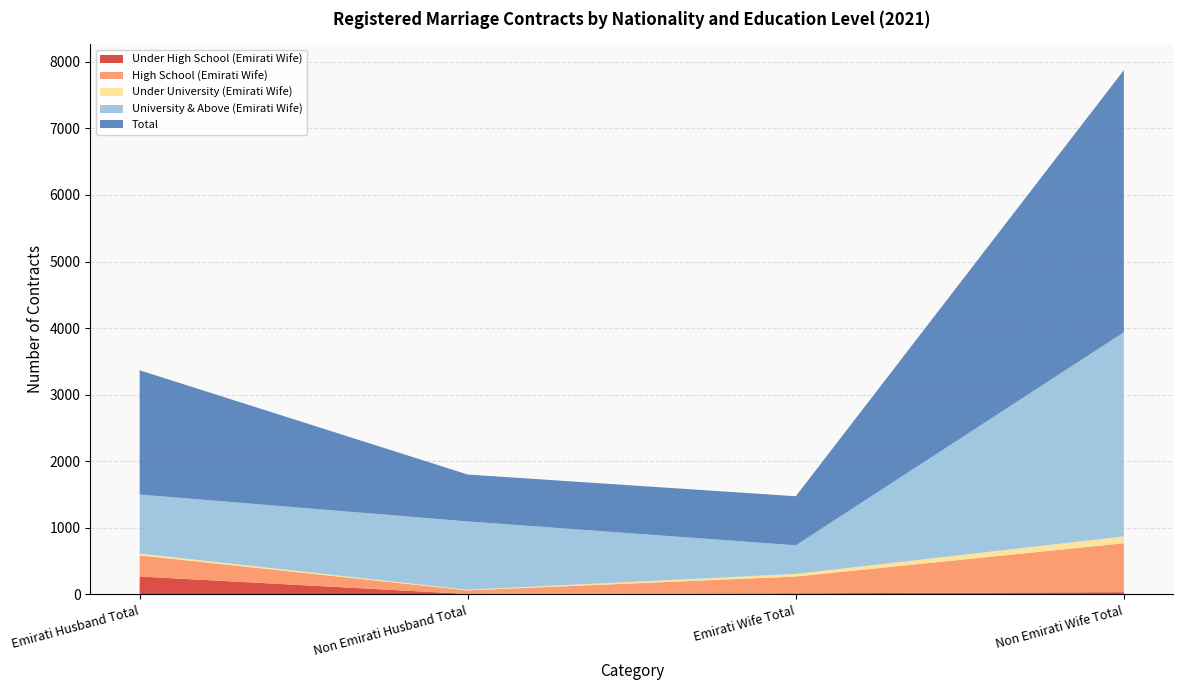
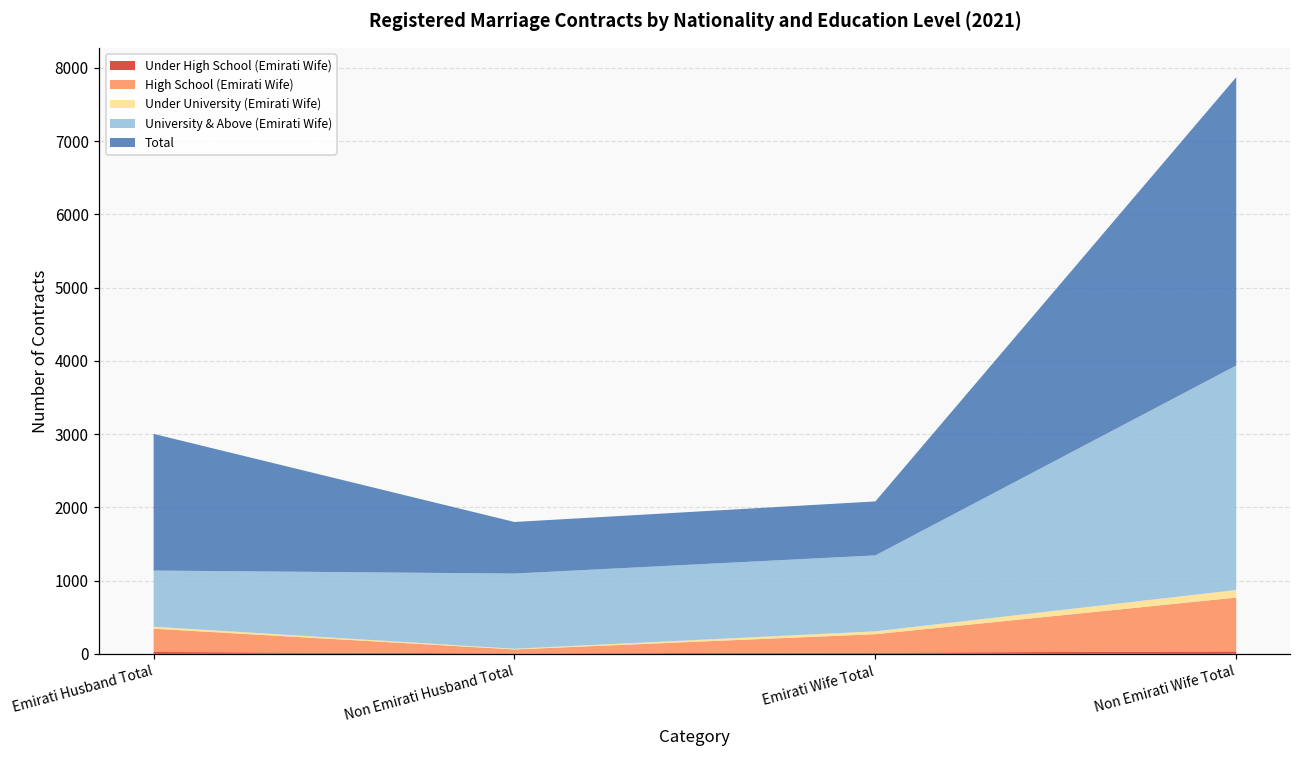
  {
    "Under High School (Emirati Wife)": {
-     "Emirati Husband Total": 300
+     "Emirati Husband Total": 0
    },
    "High School (Emirati Wife)": {
      "Emirati Wife Total": 300,
      "Non Emirati Wife Total": 700
    },
    "Under University (Emirati Wife)": {
      "Emirati Wife Total": 0,
      "Non Emirati Wife Total": 100
    },
    "University & Above (Emirati Wife)": {
-     "Emirati Husband Total": 900,
+     "Emirati Husband Total": 800,
      "Non Emirati Husband Total": 1000,
-     "Emirati Wife Total": 400,
+     "Emirati Wife Total": 1000,
      "Non Emirati Wife Total": 3100
    },
    "Total": {
      "Emirati Husband Total": 1900,
      "Non Emirati Husband Total": 700,
      "Emirati Wife Total": 700,
      "Non Emirati Wife Total": 3900
    }
  }
